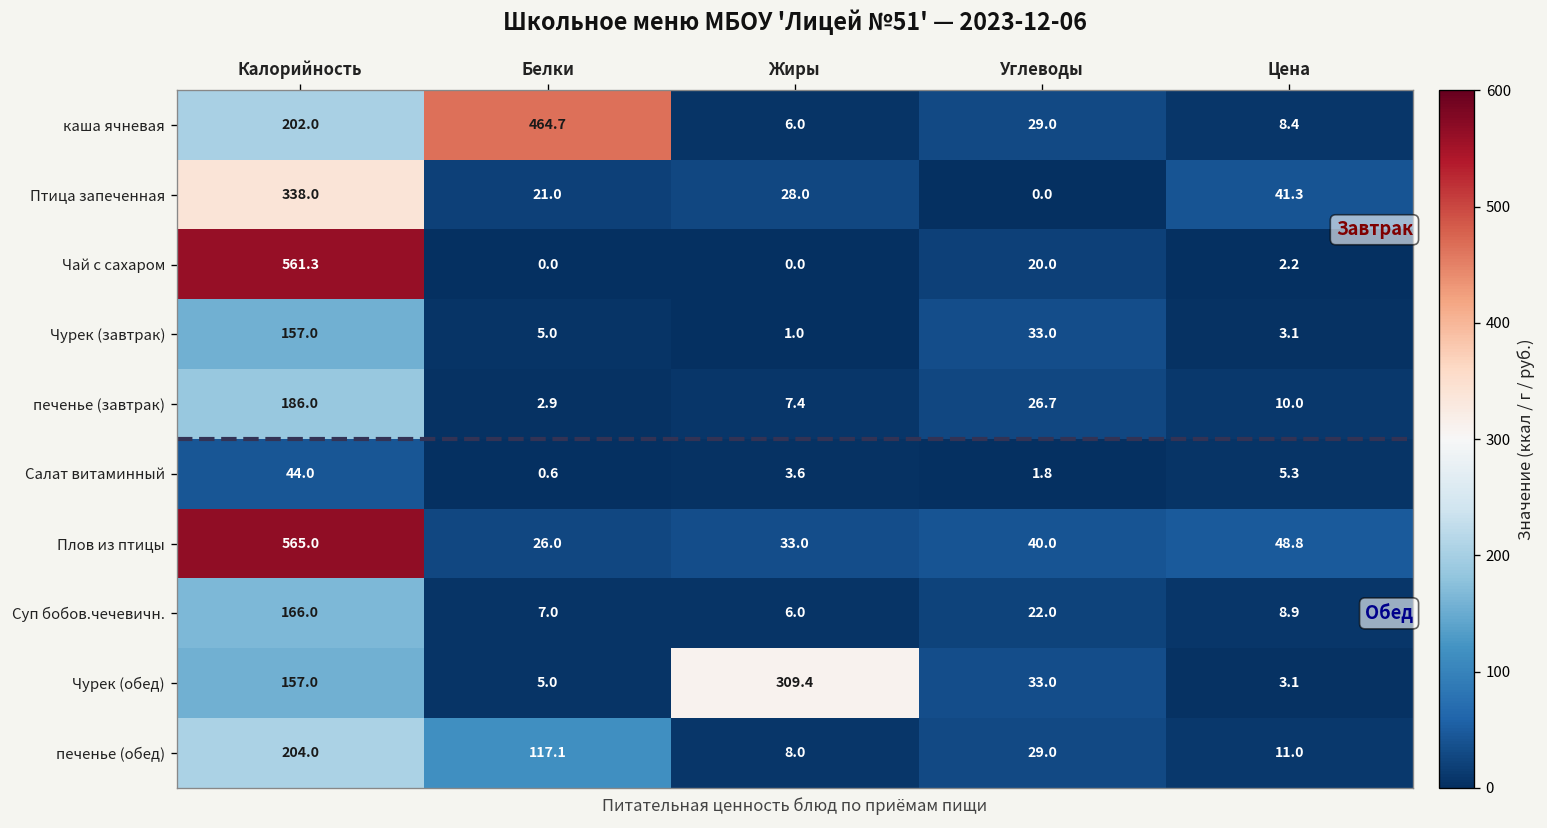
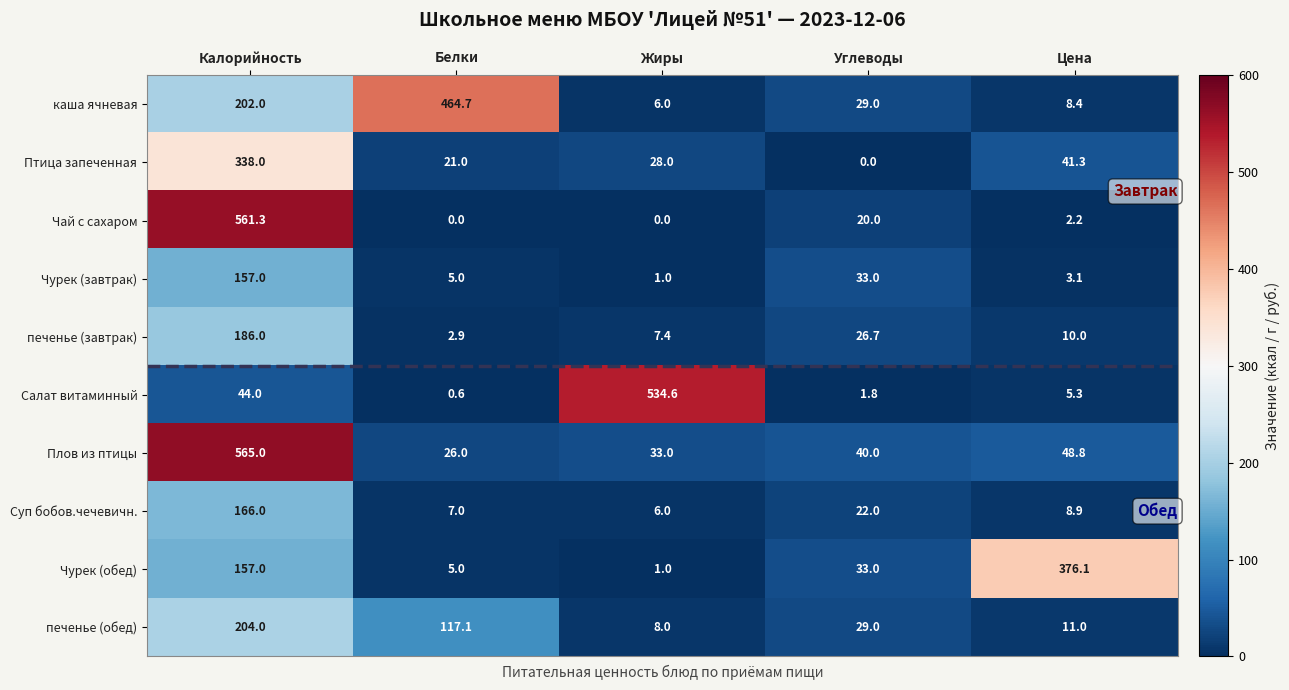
  {
    "каша ячневая": {
      "Калорийность": 202.0,
      "Белки": 464.7,
      "Жиры": 6.0,
      "Углеводы": 29.0,
      "Цена": 8.4
    },
    "Птица запеченная": {
      "Калорийность": 338.0,
      "Белки": 21.0,
      "Жиры": 28.0,
      "Углеводы": 0.0,
      "Цена": 41.3
    },
    "Чай с сахаром": {
      "Калорийность": 561.3,
      "Белки": 0.0,
      "Жиры": 0.0,
      "Углеводы": 20.0,
      "Цена": 2.2
    },
    "Чурек (завтрак)": {
      "Калорийность": 157.0,
      "Белки": 5.0,
      "Жиры": 1.0,
      "Углеводы": 33.0,
      "Цена": 3.1
    },
    "печенье (завтрак)": {
      "Калорийность": 186.0,
      "Белки": 2.9,
      "Жиры": 7.4,
      "Углеводы": 26.7,
      "Цена": 10.0
    },
    "Салат витаминный": {
      "Калорийность": 44.0,
      "Белки": 0.6,
-     "Жиры": 3.6,
+     "Жиры": 534.6,
      "Углеводы": 1.8,
      "Цена": 5.3
    },
    "Плов из птицы": {
      "Калорийность": 565.0,
      "Белки": 26.0,
      "Жиры": 33.0,
      "Углеводы": 40.0,
      "Цена": 48.8
    },
    "Суп бобов.чечевичн.": {
      "Калорийность": 166.0,
      "Белки": 7.0,
      "Жиры": 6.0,
      "Углеводы": 22.0,
      "Цена": 8.9
    },
    "Чурек (обед)": {
      "Калорийность": 157.0,
      "Белки": 5.0,
-     "Жиры": 309.4,
+     "Жиры": 1.0,
      "Углеводы": 33.0,
-     "Цена": 3.1
+     "Цена": 376.1
    },
    "печенье (обед)": {
      "Калорийность": 204.0,
      "Белки": 117.1,
      "Жиры": 8.0,
      "Углеводы": 29.0,
      "Цена": 11.0
    }
  }
